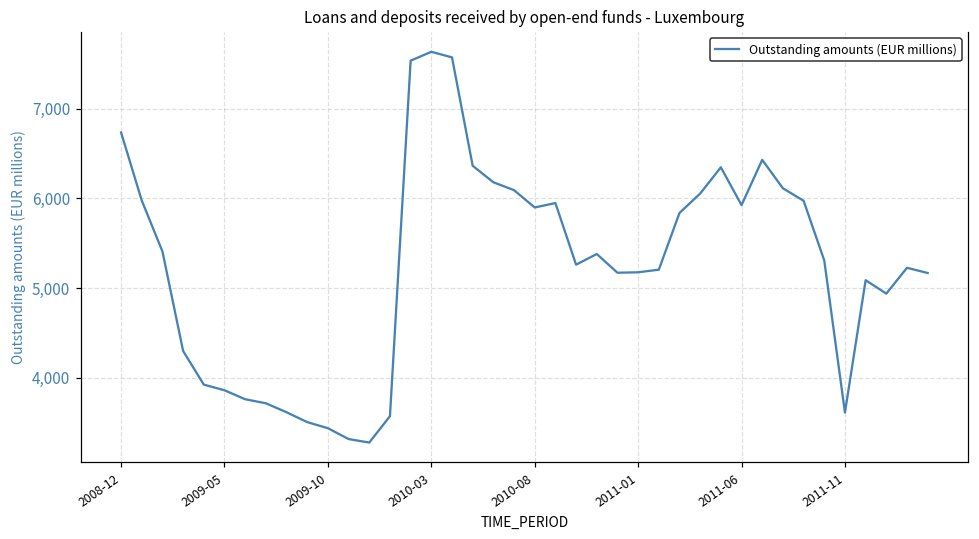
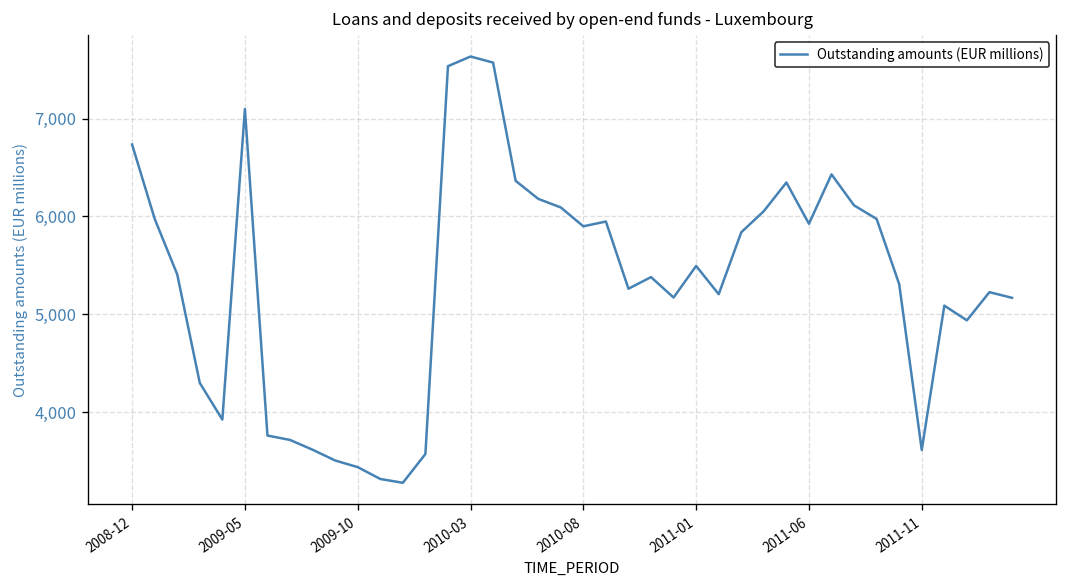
  {
    "2008-12": "6,700",
-   "2009-05": "3,900",
+   "2009-05": "7,100",
    "2009-10": "3,400",
    "2010-03": "7,600",
    "2010-08": "5,900",
-   "2011-01": "5,200",
+   "2011-01": "5,500",
    "2011-06": "5,900",
    "2011-11": "3,600"
  }
